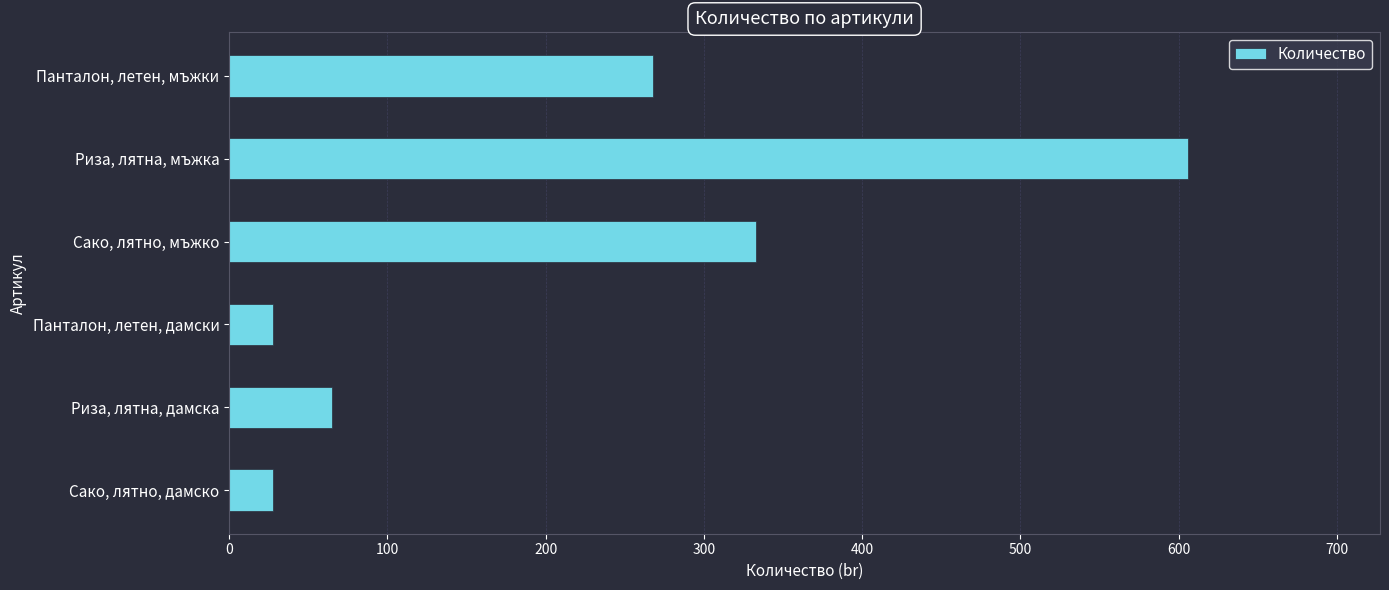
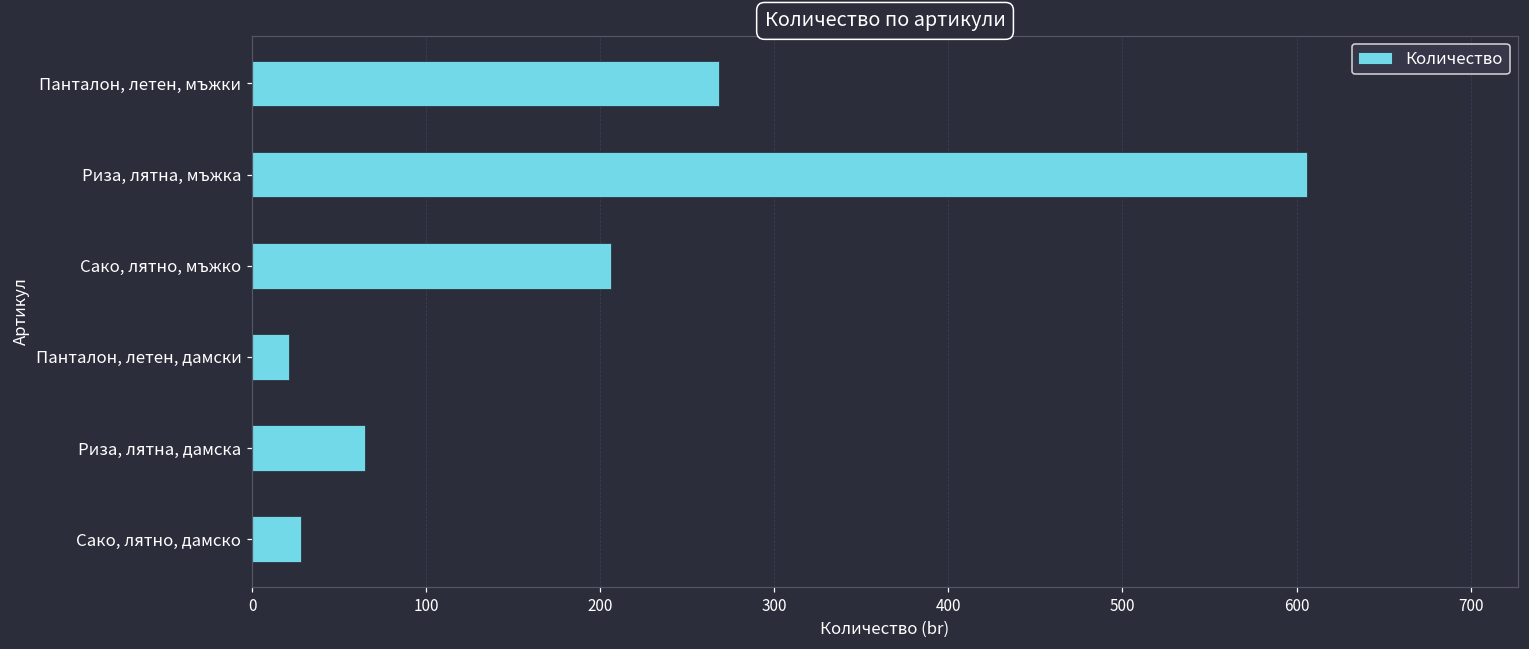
  {
    "Панталон, летен, мъжки": 268,
    "Риза, лятна, мъжка": 606,
-   "Сако, лятно, мъжко": 333,
-   "Панталон, летен, дамски": 28,
+   "Сако, лятно, мъжко": 206,
+   "Панталон, летен, дамски": 21,
    "Риза, лятна, дамска": 65,
    "Сако, лятно, дамско": 28
  }
